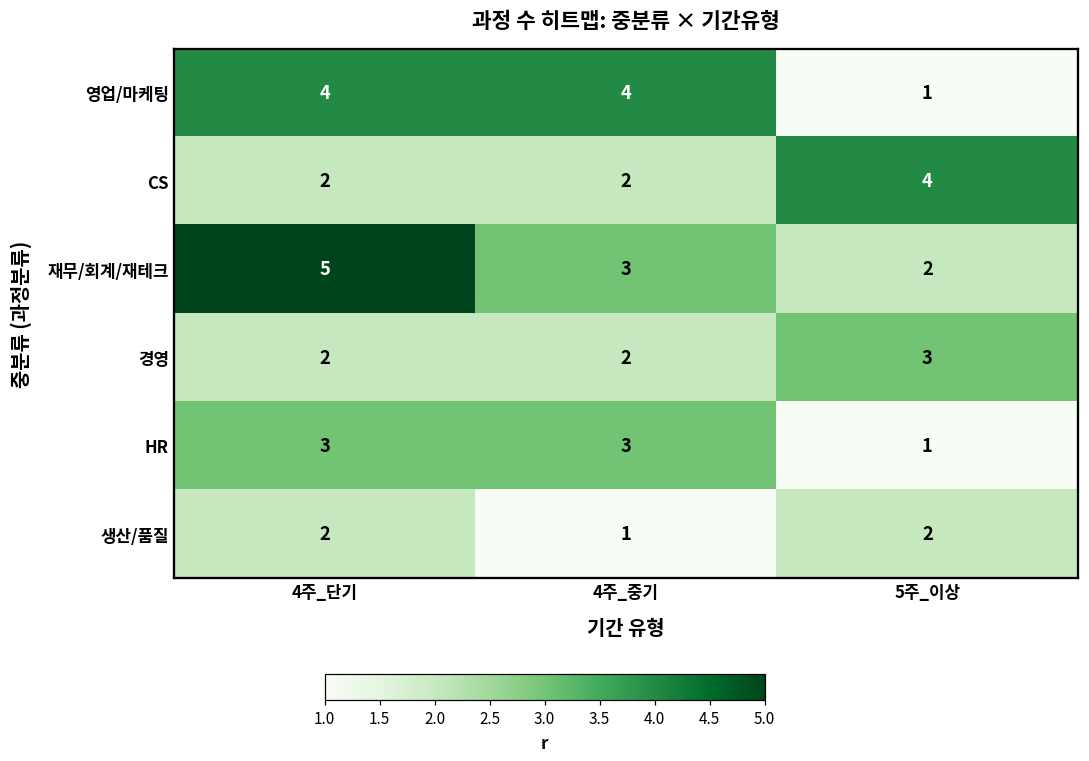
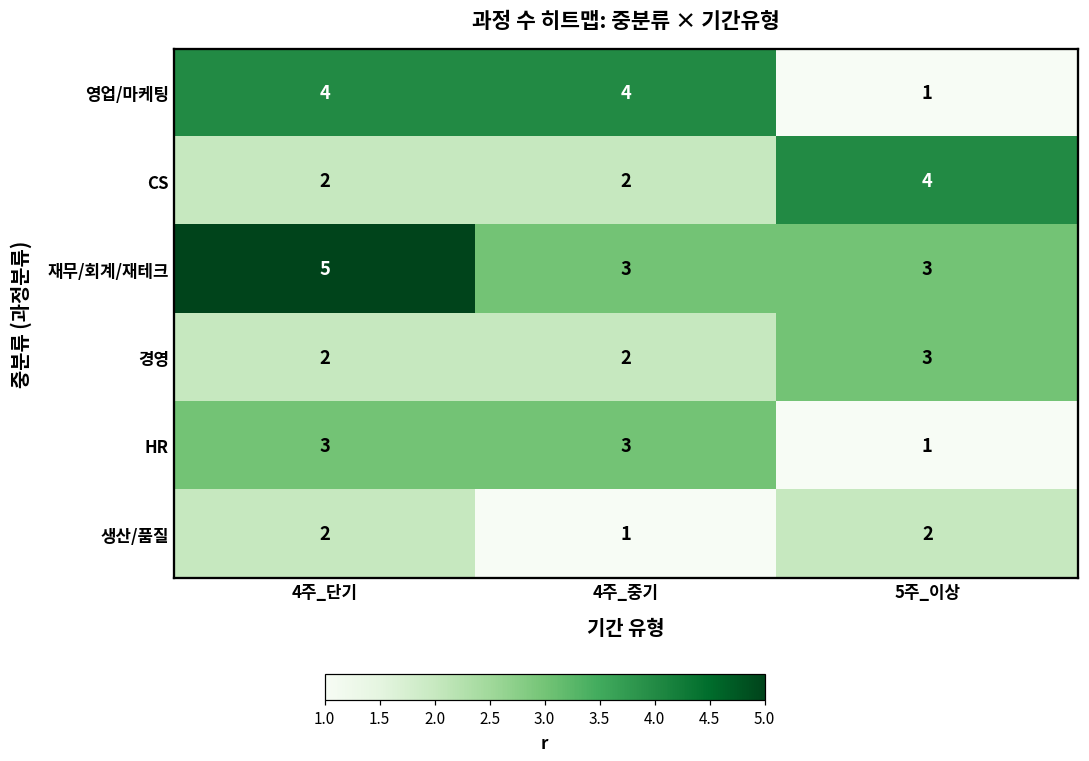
  {
    "영업/마케팅": {
      "4주_단기": 4,
      "4주_중기": 4,
      "5주_이상": 1
    },
    "CS": {
      "4주_단기": 2,
      "4주_중기": 2,
      "5주_이상": 4
    },
    "재무/회계/재테크": {
      "4주_단기": 5,
      "4주_중기": 3,
-     "5주_이상": 2
+     "5주_이상": 3
    },
    "경영": {
      "4주_단기": 2,
      "4주_중기": 2,
      "5주_이상": 3
    },
    "HR": {
      "4주_단기": 3,
      "4주_중기": 3,
      "5주_이상": 1
    },
    "생산/품질": {
      "4주_단기": 2,
      "4주_중기": 1,
      "5주_이상": 2
    }
  }
